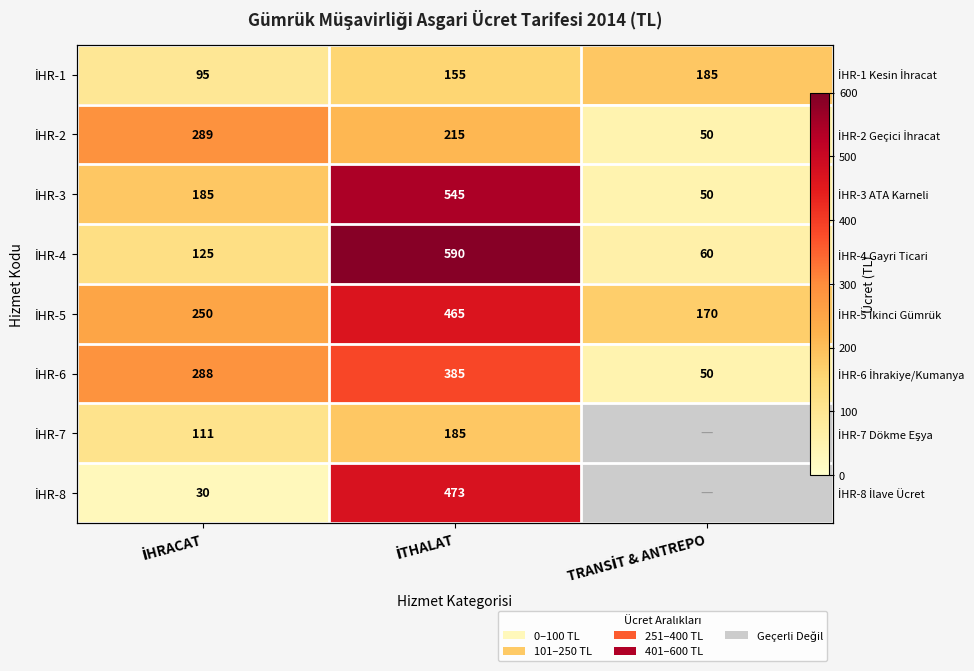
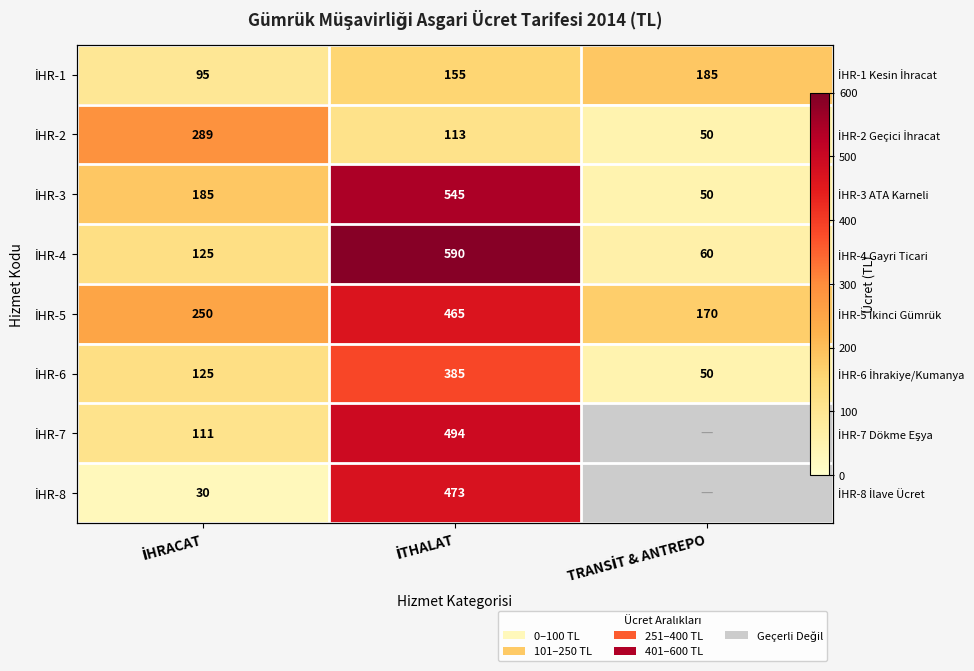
  {
    "İHR-1": {
      "İHRACAT": 95,
      "İTHALAT": 155,
      "TRANSİT & ANTREPO": 185
    },
    "İHR-2": {
      "İHRACAT": 289,
-     "İTHALAT": 215,
+     "İTHALAT": 113,
      "TRANSİT & ANTREPO": 50
    },
    "İHR-3": {
      "İHRACAT": 185,
      "İTHALAT": 545,
      "TRANSİT & ANTREPO": 50
    },
    "İHR-4": {
      "İHRACAT": 125,
      "İTHALAT": 590,
      "TRANSİT & ANTREPO": 60
    },
    "İHR-5": {
      "İHRACAT": 250,
      "İTHALAT": 465,
      "TRANSİT & ANTREPO": 170
    },
    "İHR-6": {
-     "İHRACAT": 288,
+     "İHRACAT": 125,
      "İTHALAT": 385,
      "TRANSİT & ANTREPO": 50
    },
    "İHR-7": {
      "İHRACAT": 111,
-     "İTHALAT": 185
+     "İTHALAT": 494
    },
    "İHR-8": {
      "İHRACAT": 30,
      "İTHALAT": 473
    }
  }
